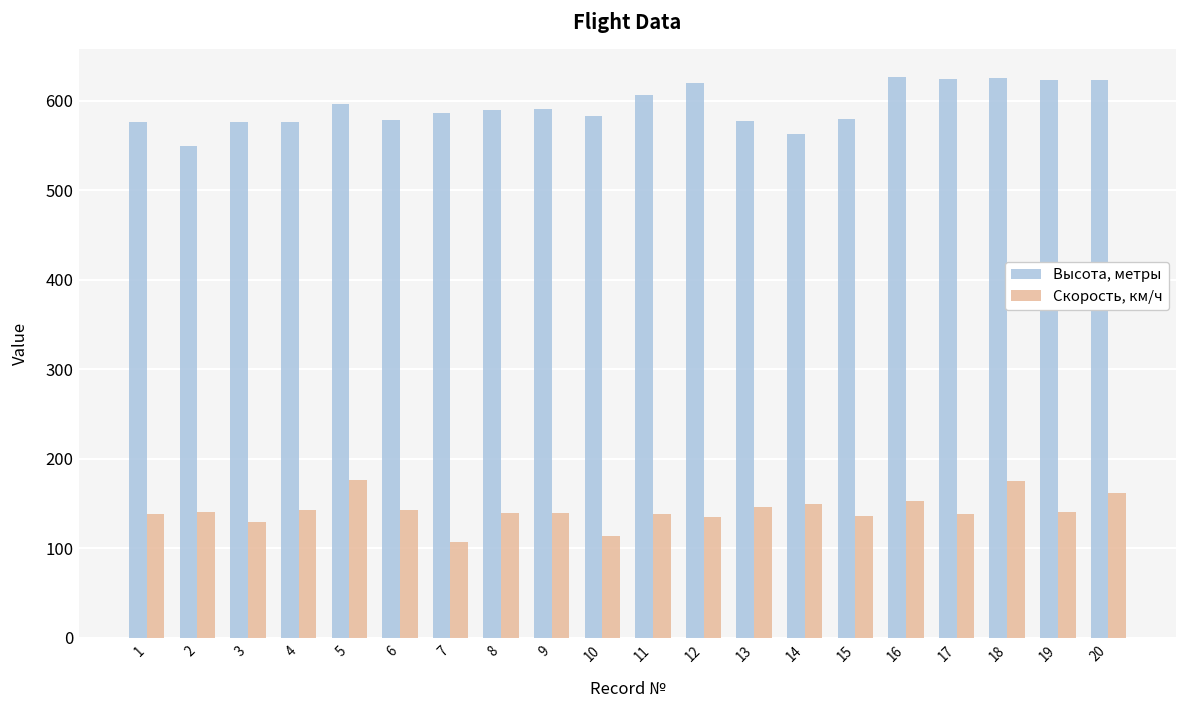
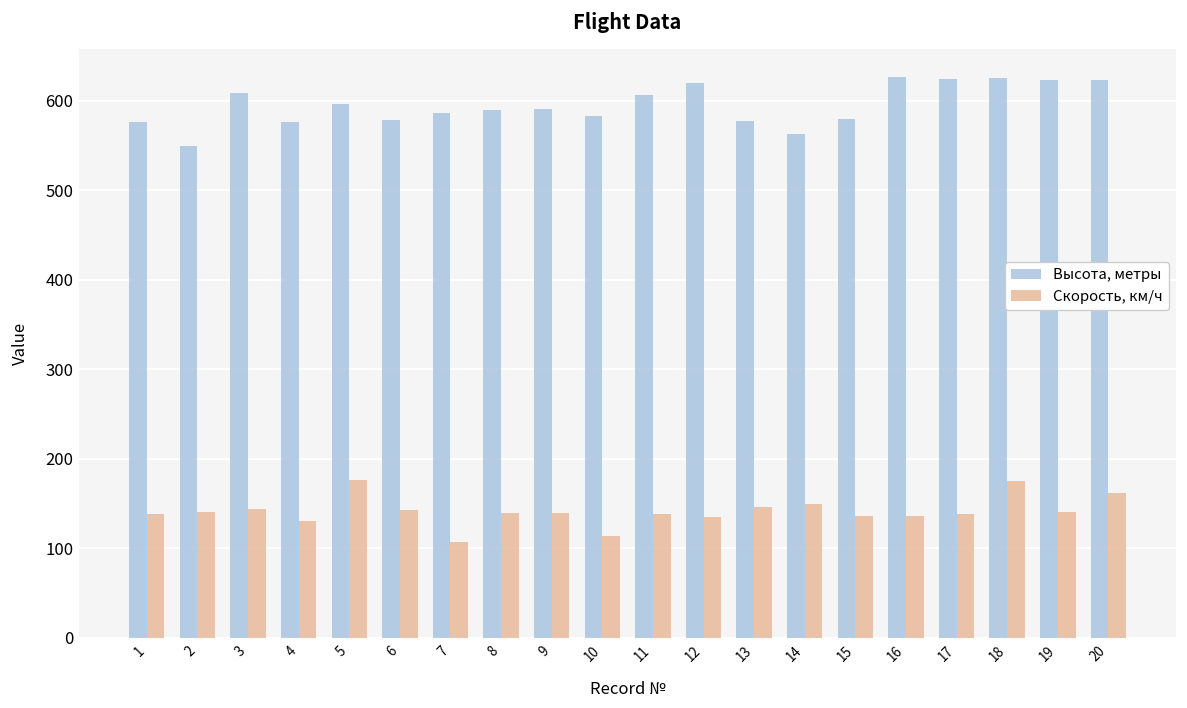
  {
    "Высота, метры": {
      "1": 580,
      "2": 550,
-     "3": 580,
+     "3": 610,
      "4": 580,
      "5": 600,
      "6": 580,
      "7": 590,
      "8": 590,
      "9": 590,
      "10": 580,
      "11": 610,
      "12": 620,
      "13": 580,
      "14": 560,
      "15": 580,
      "16": 630,
      "17": 630,
      "18": 630,
      "19": 620,
      "20": 620
    },
    "Скорость, км/ч": {
      "1": 140,
      "2": 140,
-     "3": 130,
-     "4": 140,
+     "3": 140,
+     "4": 130,
      "5": 180,
      "6": 140,
      "7": 110,
      "8": 140,
      "9": 140,
      "10": 110,
      "11": 140,
      "12": 140,
      "13": 150,
      "14": 150,
      "15": 140,
-     "16": 150,
+     "16": 140,
      "17": 140,
      "18": 180,
      "19": 140,
      "20": 160
    }
  }
